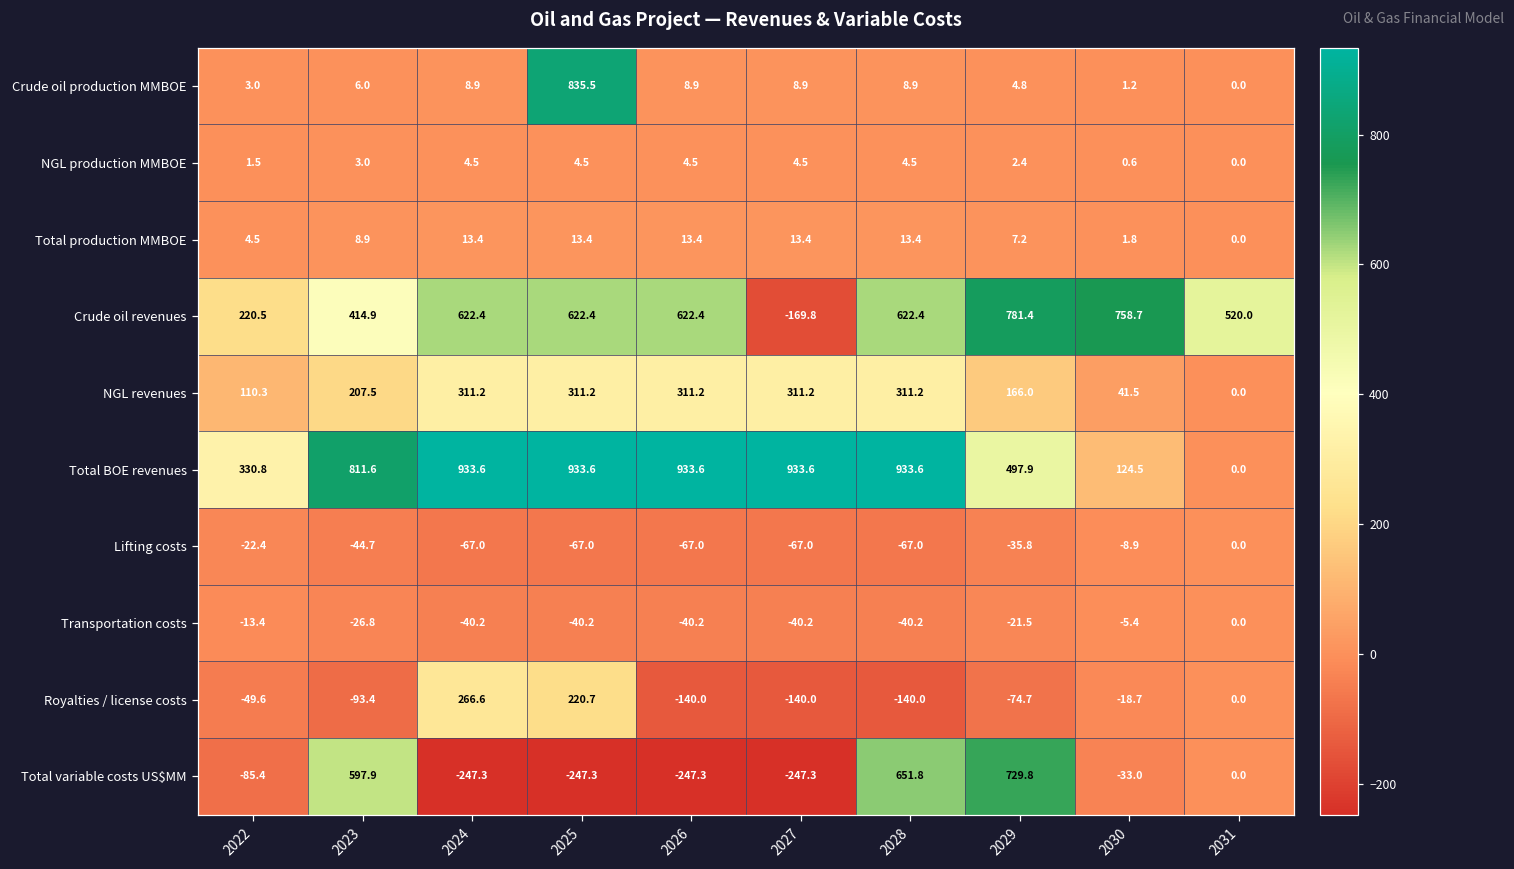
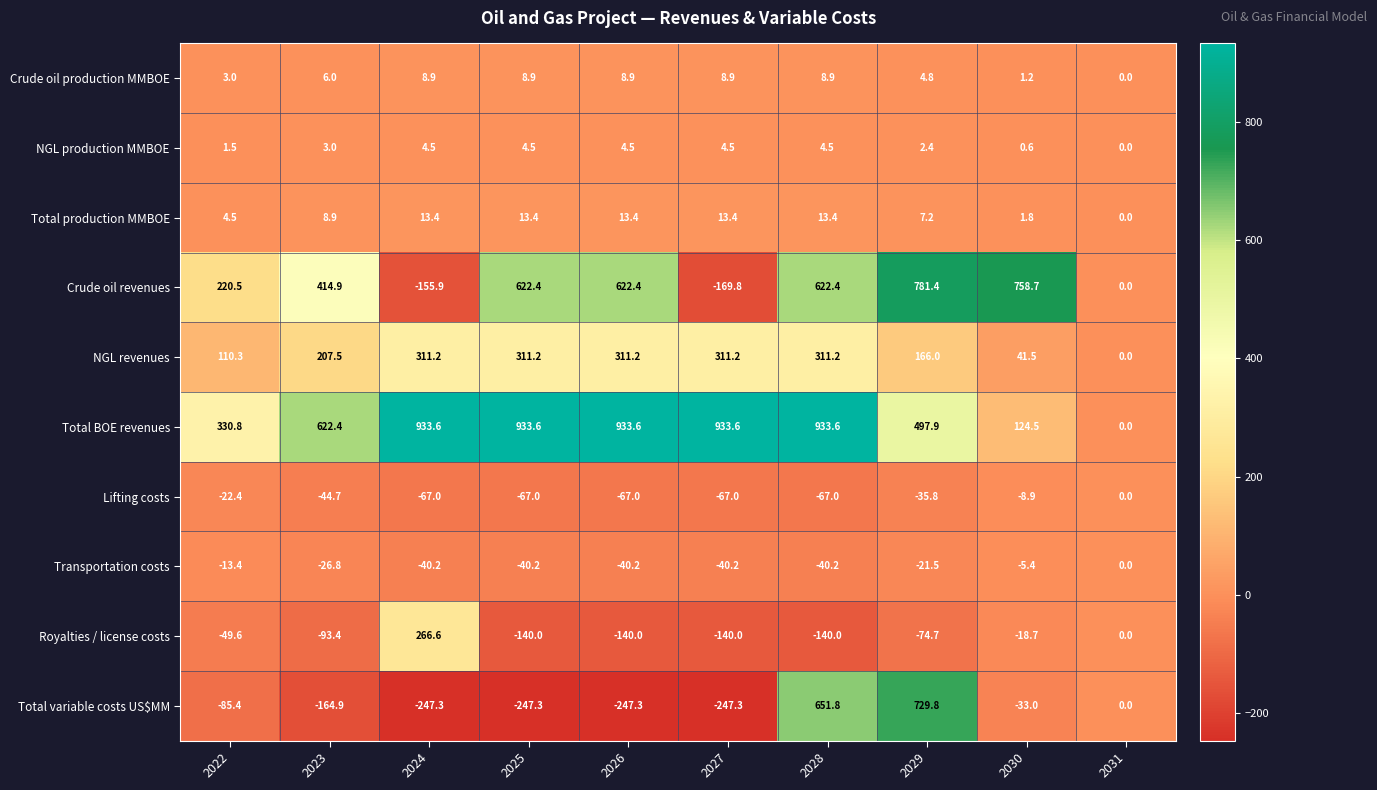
  {
    "Crude oil production MMBOE": {
      "2022": 3.0,
      "2023": 6.0,
      "2024": 8.9,
-     "2025": 835.5,
+     "2025": 8.9,
      "2026": 8.9,
      "2027": 8.9,
      "2028": 8.9,
      "2029": 4.8,
      "2030": 1.2,
      "2031": 0.0
    },
    "NGL production MMBOE": {
      "2022": 1.5,
      "2023": 3.0,
      "2024": 4.5,
      "2025": 4.5,
      "2026": 4.5,
      "2027": 4.5,
      "2028": 4.5,
      "2029": 2.4,
      "2030": 0.6,
      "2031": 0.0
    },
    "Total production MMBOE": {
      "2022": 4.5,
      "2023": 8.9,
      "2024": 13.4,
      "2025": 13.4,
      "2026": 13.4,
      "2027": 13.4,
      "2028": 13.4,
      "2029": 7.2,
      "2030": 1.8,
      "2031": 0.0
    },
    "Crude oil revenues": {
      "2022": 220.5,
      "2023": 414.9,
-     "2024": 622.4,
+     "2024": -155.9,
      "2025": 622.4,
      "2026": 622.4,
      "2027": -169.8,
      "2028": 622.4,
      "2029": 781.4,
      "2030": 758.7,
-     "2031": 520.0
+     "2031": 0.0
    },
    "NGL revenues": {
      "2022": 110.3,
      "2023": 207.5,
      "2024": 311.2,
      "2025": 311.2,
      "2026": 311.2,
      "2027": 311.2,
      "2028": 311.2,
      "2029": 166.0,
      "2030": 41.5,
      "2031": 0.0
    },
    "Total BOE revenues": {
      "2022": 330.8,
-     "2023": 811.6,
+     "2023": 622.4,
      "2024": 933.6,
      "2025": 933.6,
      "2026": 933.6,
      "2027": 933.6,
      "2028": 933.6,
      "2029": 497.9,
      "2030": 124.5,
      "2031": 0.0
    },
    "Lifting costs": {
      "2022": -22.4,
      "2023": -44.7,
      "2024": -67.0,
      "2025": -67.0,
      "2026": -67.0,
      "2027": -67.0,
      "2028": -67.0,
      "2029": -35.8,
      "2030": -8.9,
      "2031": 0.0
    },
    "Transportation costs": {
      "2022": -13.4,
      "2023": -26.8,
      "2024": -40.2,
      "2025": -40.2,
      "2026": -40.2,
      "2027": -40.2,
      "2028": -40.2,
      "2029": -21.5,
      "2030": -5.4,
      "2031": 0.0
    },
    "Royalties / license costs": {
      "2022": -49.6,
      "2023": -93.4,
      "2024": 266.6,
-     "2025": 220.7,
+     "2025": -140.0,
      "2026": -140.0,
      "2027": -140.0,
      "2028": -140.0,
      "2029": -74.7,
      "2030": -18.7,
      "2031": 0.0
    },
    "Total variable costs US$MM": {
      "2022": -85.4,
-     "2023": 597.9,
+     "2023": -164.9,
      "2024": -247.3,
      "2025": -247.3,
      "2026": -247.3,
      "2027": -247.3,
      "2028": 651.8,
      "2029": 729.8,
      "2030": -33.0,
      "2031": 0.0
    }
  }
